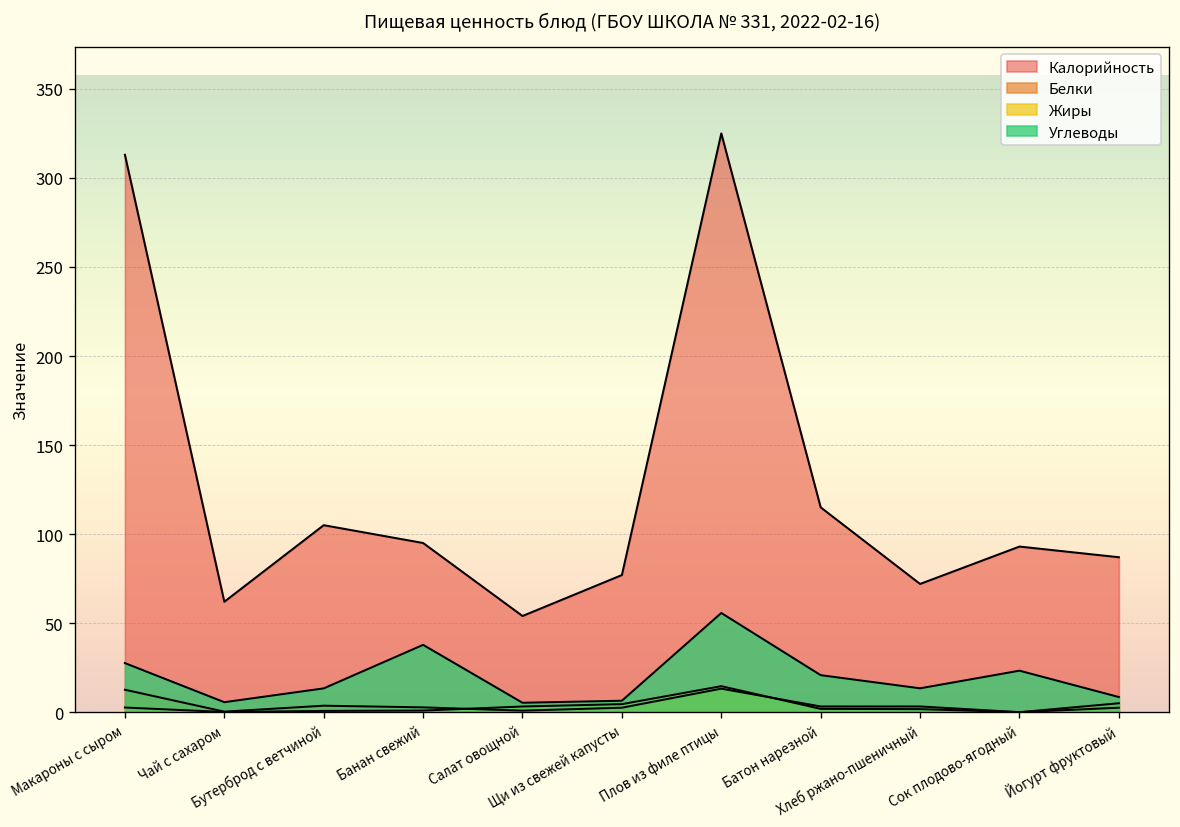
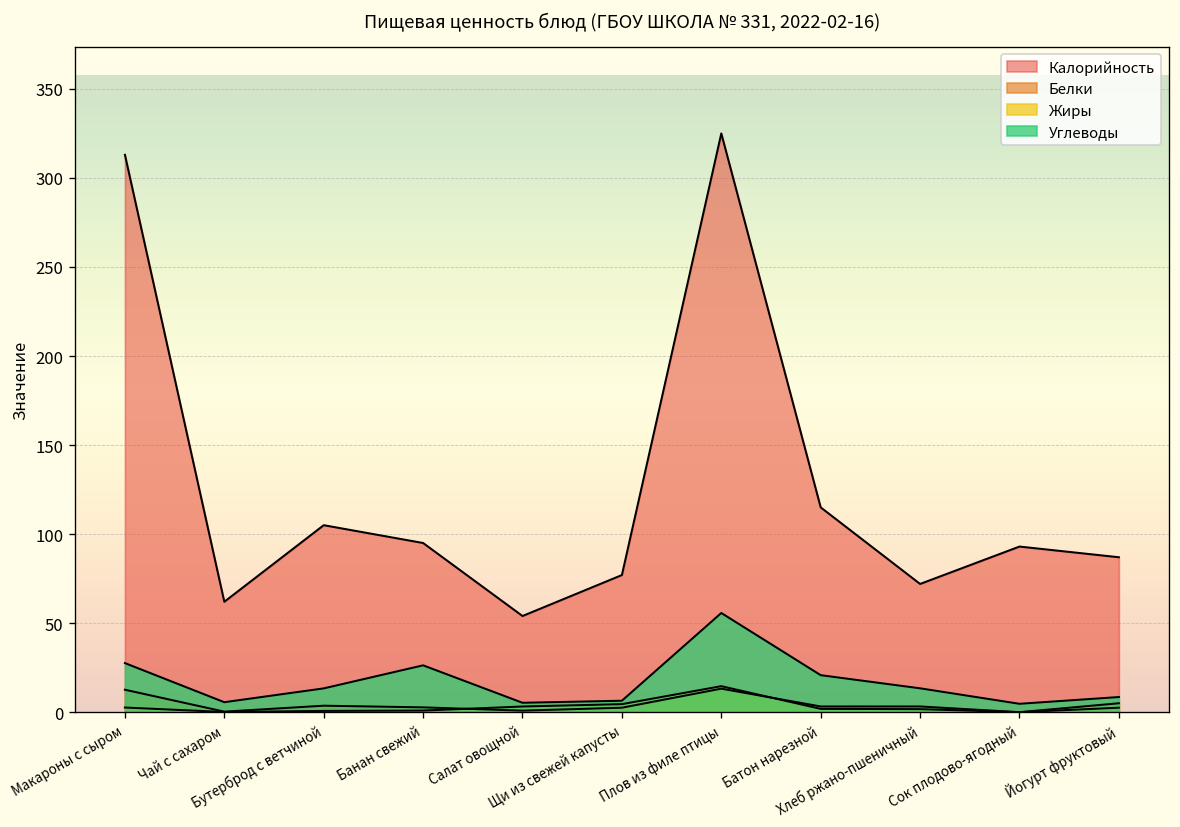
  {
    "Жиры": {
      "Макароны с сыром": 3,
      "Бутерброд с ветчиной": 1,
      "Банан свежий": 1,
      "Салат овощной": 3,
      "Щи из свежей капусты": 5,
      "Йогурт фруктовый": 3
    },
    "Углеводы": {
      "Макароны с сыром": 28,
      "Чай с сахаром": 6,
      "Бутерброд с ветчиной": 13,
-     "Банан свежий": 38,
+     "Банан свежий": 26,
      "Салат овощной": 5,
      "Щи из свежей капусты": 6,
      "Плов из филе птицы": 56,
      "Батон нарезной": 21,
      "Хлеб ржано-пшеничный": 13,
-     "Сок плодово-ягодный": 23,
+     "Сок плодово-ягодный": 5,
      "Йогурт фруктовый": 9
    }
  }
